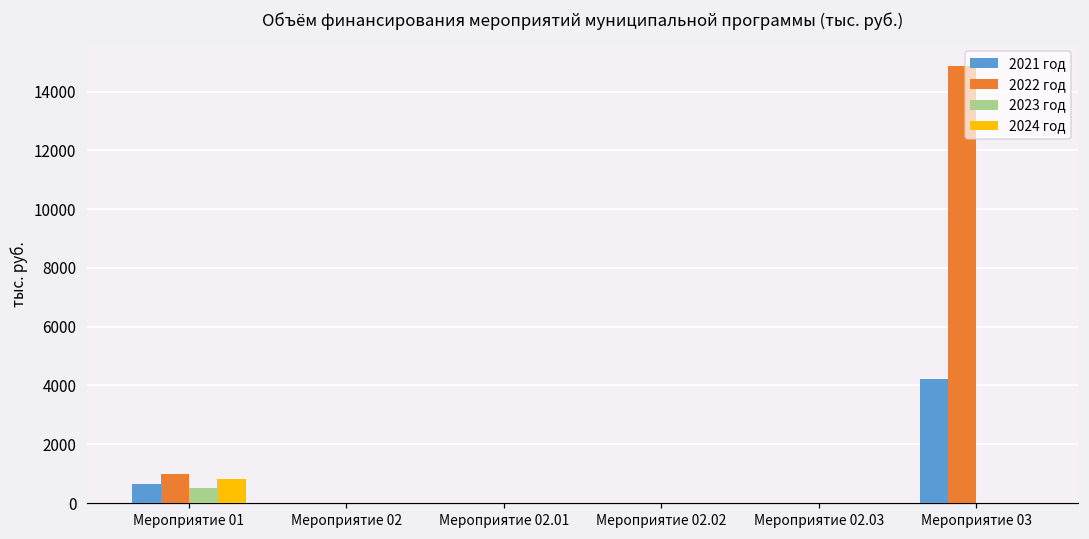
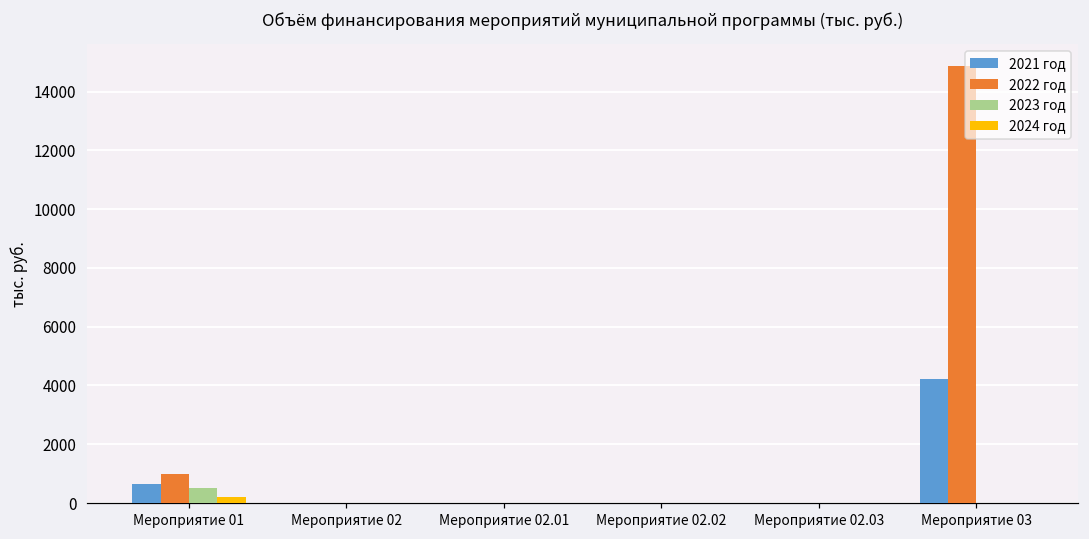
  {
    "2021 год": {
      "Мероприятие 01": 700,
      "Мероприятие 02": 0,
      "Мероприятие 02.01": 0,
      "Мероприятие 02.02": 0,
      "Мероприятие 02.03": 0,
      "Мероприятие 03": 4200
    },
    "2022 год": {
      "Мероприятие 01": 1000,
      "Мероприятие 02": 0,
      "Мероприятие 02.01": 0,
      "Мероприятие 02.02": 0,
      "Мероприятие 02.03": 0,
      "Мероприятие 03": 14900
    },
    "2023 год": {
      "Мероприятие 01": 500,
      "Мероприятие 02": 0,
      "Мероприятие 02.01": 0,
      "Мероприятие 02.02": 0,
      "Мероприятие 02.03": 0,
      "Мероприятие 03": 0
    },
    "2024 год": {
-     "Мероприятие 01": 800,
+     "Мероприятие 01": 200,
      "Мероприятие 02": 0,
      "Мероприятие 02.01": 0,
      "Мероприятие 02.02": 0,
      "Мероприятие 02.03": 0,
      "Мероприятие 03": 0
    }
  }
